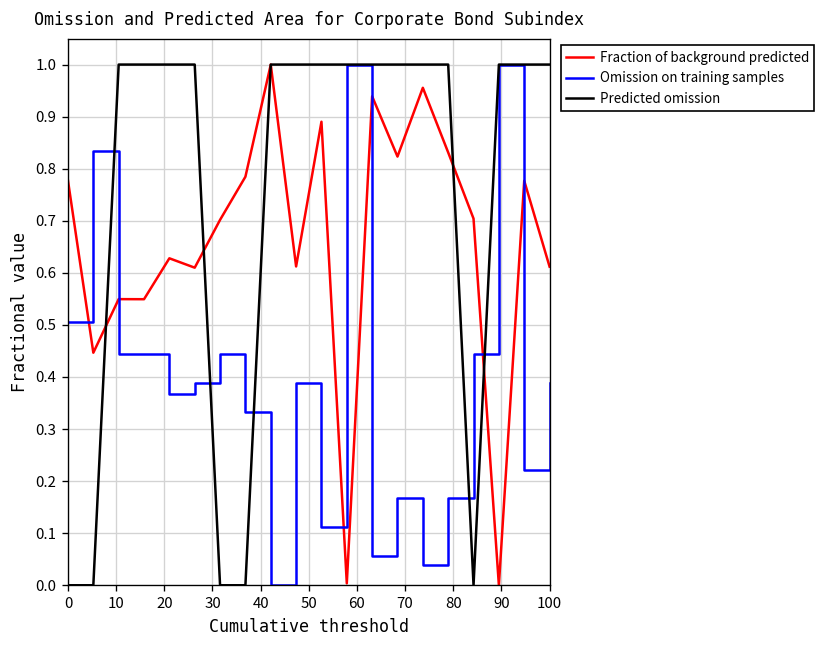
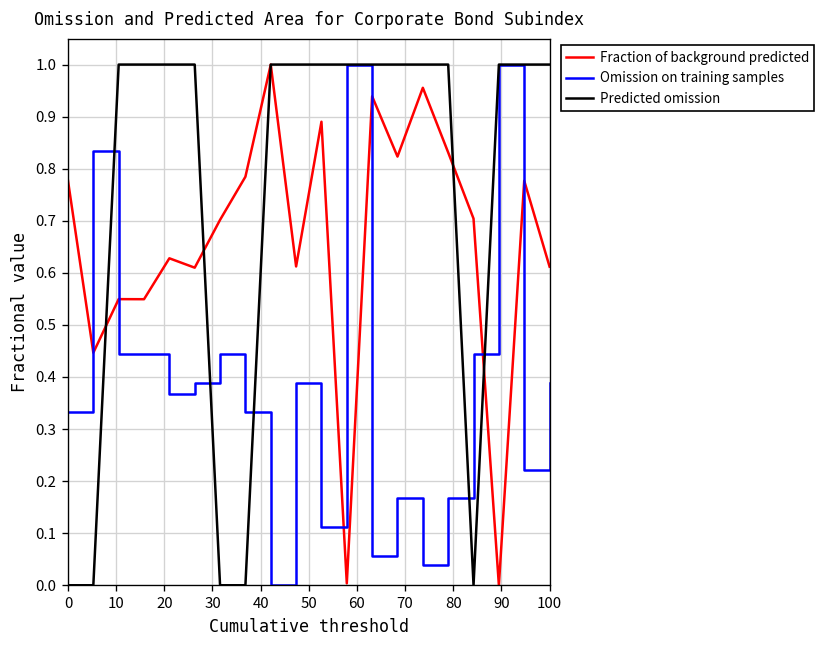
  {
    "Fraction of background predicted": {
      "0": 0.78,
      "100": 0.61
    },
    "Omission on training samples": {
-     "0": 0.50,
+     "0": 0.33,
      "100": 0.39
    },
    "Predicted omission": {
      "0": 0.00,
      "100": 1.00
    }
  }
